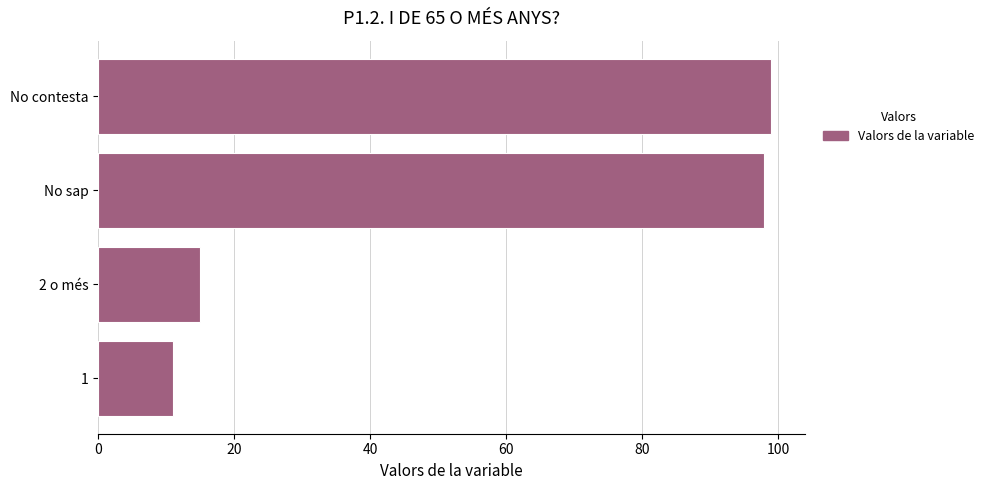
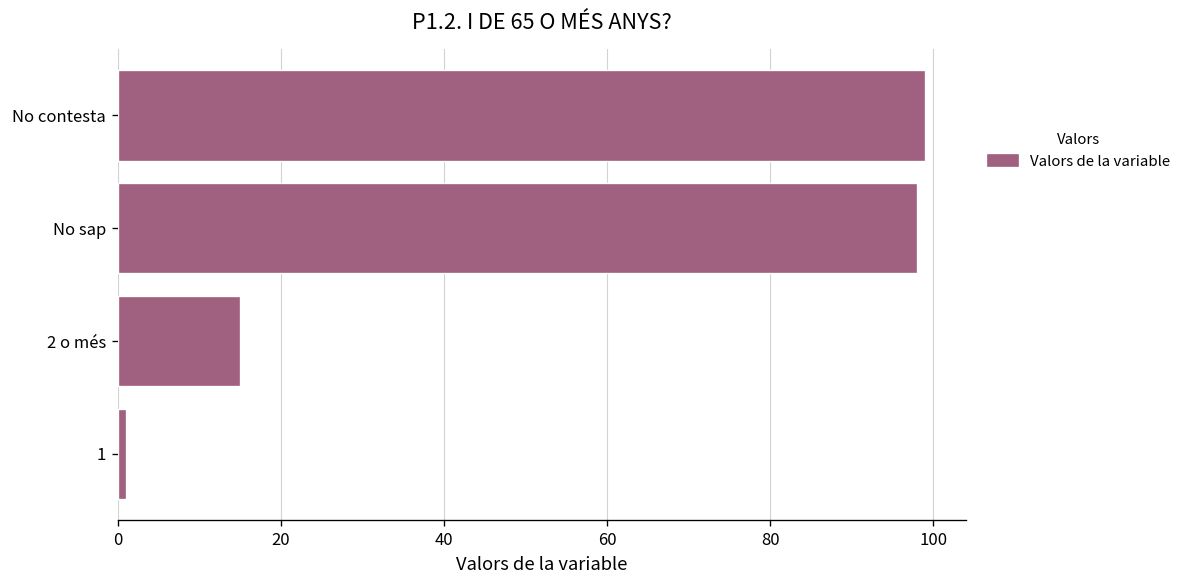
  {
    "No contesta": 99,
    "No sap": 98,
    "2 o més": 15,
-   "1": 11
+   "1": 1
  }
